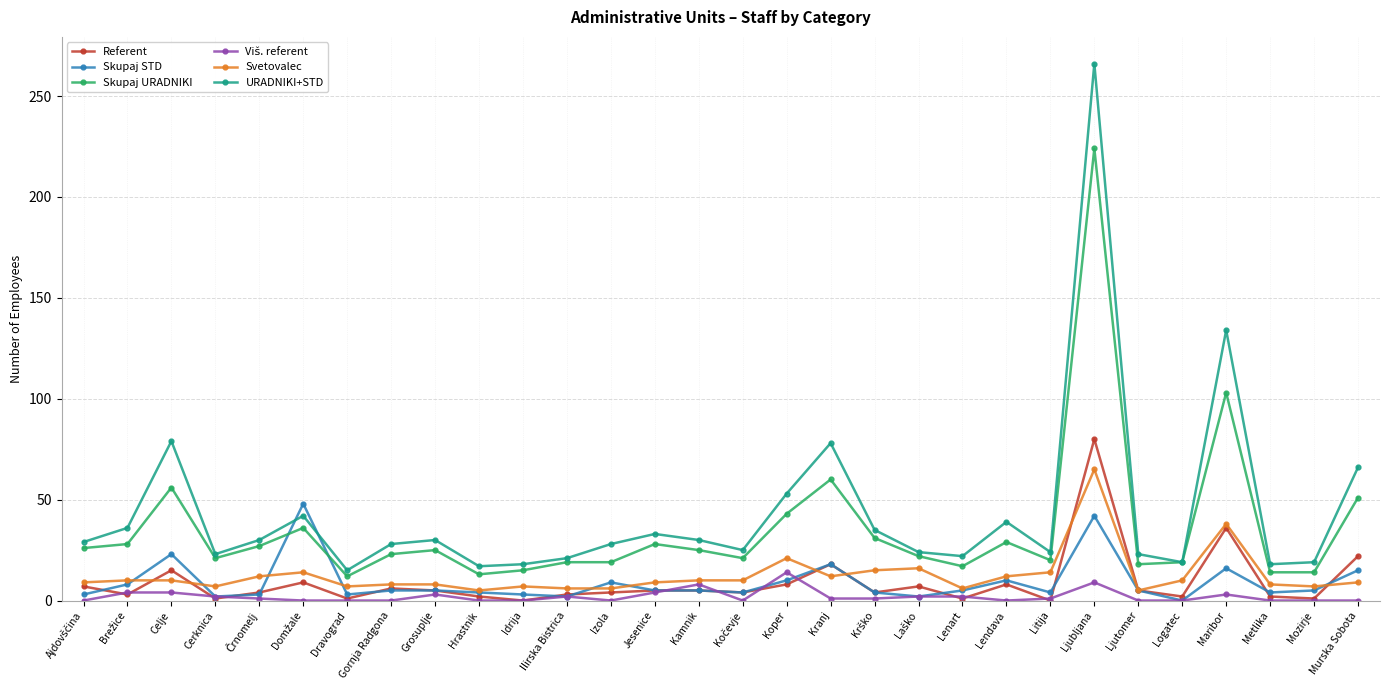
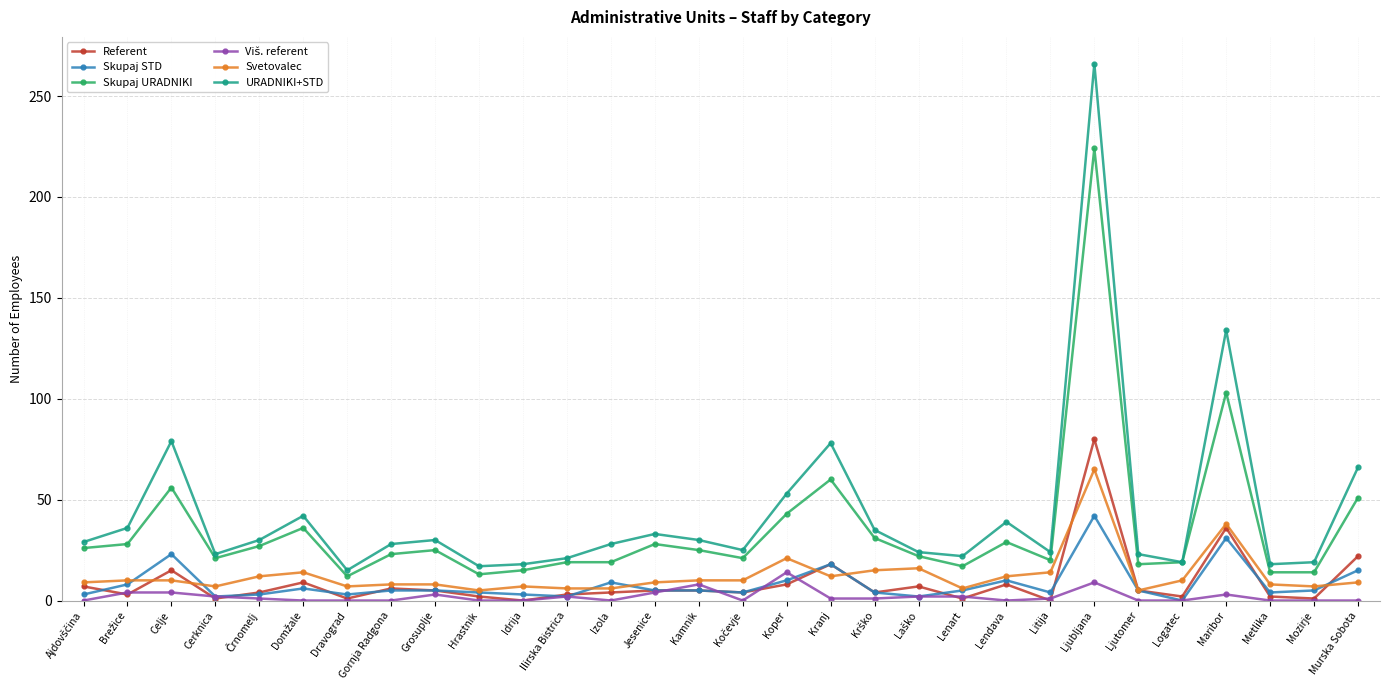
  {
    "Referent": {
      "Ajdovščina": 7,
      "Celje": 15,
      "Domžale": 9,
      "Hrastnik": 2,
      "Izola": 4,
      "Koper": 8,
      "Laško": 7,
      "Lendava": 8,
      "Ljubljana": 80,
      "Logatec": 2,
      "Maribor": 36,
      "Metlika": 2,
      "Murska Sobota": 22
    },
    "Skupaj STD": {
      "Ajdovščina": 3,
      "Brežice": 8,
      "Celje": 23,
-     "Domžale": 48,
+     "Domžale": 6,
      "Dravograd": 3,
      "Idrija": 3,
      "Izola": 9,
      "Koper": 10,
      "Lendava": 10,
      "Litija": 4,
      "Ljubljana": 42,
-     "Maribor": 16,
+     "Maribor": 31,
      "Metlika": 4,
      "Mozirje": 5,
      "Murska Sobota": 15
    },
    "Viš. referent": {
      "Ajdovščina": 0,
      "Celje": 4,
      "Črnomelj": 1,
      "Domžale": 0,
      "Gornja Radgona": 0,
      "Grosuplje": 3,
      "Hrastnik": 0,
      "Izola": 0,
      "Kamnik": 8,
      "Kočevje": 0,
      "Koper": 14,
      "Kranj": 1,
      "Krško": 1,
      "Lendava": 0,
      "Ljubljana": 9,
      "Ljutomer": 0,
      "Maribor": 3,
      "Metlika": 0,
      "Murska Sobota": 0
    },
    "Svetovalec": {
      "Ajdovščina": 9,
      "Brežice": 10,
      "Celje": 10,
      "Cerknica": 7,
      "Črnomelj": 12,
      "Domžale": 14,
      "Dravograd": 7,
      "Gornja Radgona": 8,
      "Grosuplje": 8,
      "Idrija": 7,
      "Ilirska Bistrica": 6,
      "Izola": 6,
      "Jesenice": 9,
      "Kamnik": 10,
      "Kočevje": 10,
      "Koper": 21,
      "Kranj": 12,
      "Krško": 15,
      "Laško": 16,
      "Lendava": 12,
      "Litija": 14,
      "Ljubljana": 65,
      "Logatec": 10,
      "Maribor": 38,
      "Metlika": 8,
      "Mozirje": 7,
      "Murska Sobota": 9
    }
  }
